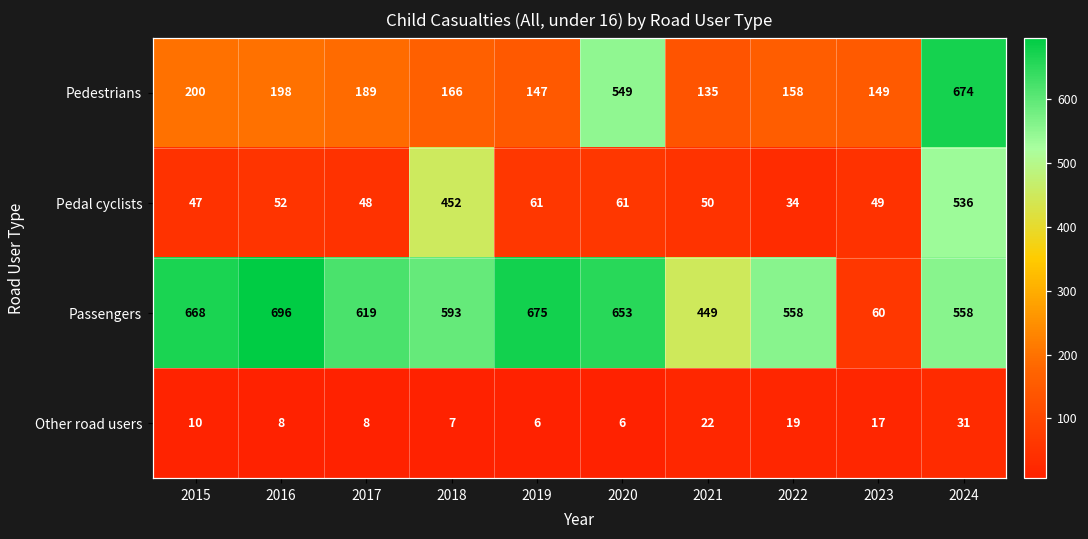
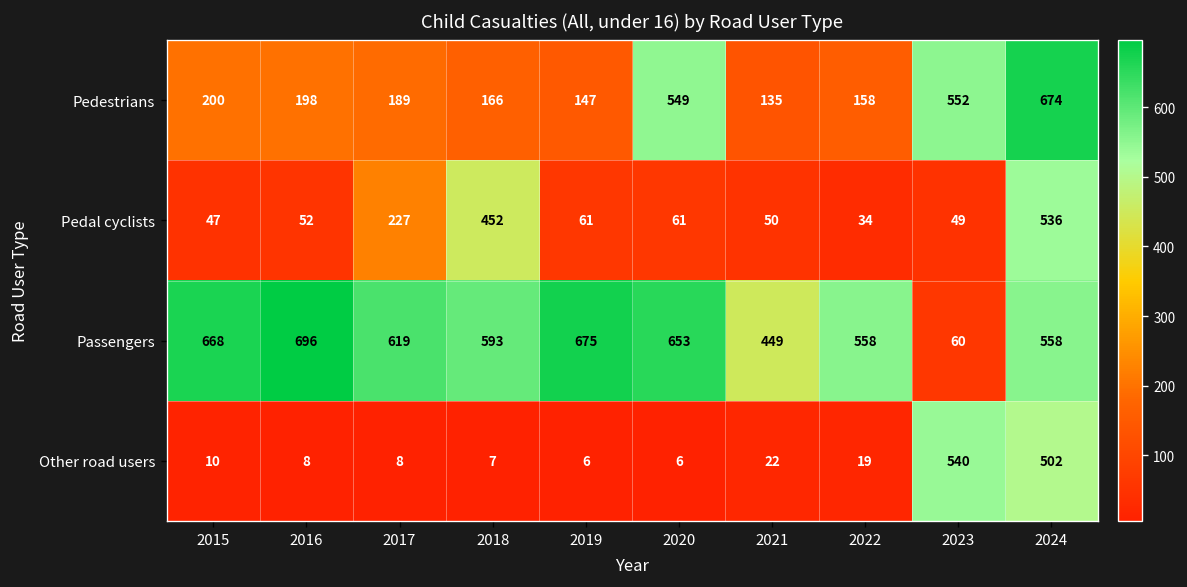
  {
    "Pedestrians": {
      "2015": 200,
      "2016": 198,
      "2017": 189,
      "2018": 166,
      "2019": 147,
      "2020": 549,
      "2021": 135,
      "2022": 158,
-     "2023": 149,
+     "2023": 552,
      "2024": 674
    },
    "Pedal cyclists": {
      "2015": 47,
      "2016": 52,
-     "2017": 48,
+     "2017": 227,
      "2018": 452,
      "2019": 61,
      "2020": 61,
      "2021": 50,
      "2022": 34,
      "2023": 49,
      "2024": 536
    },
    "Passengers": {
      "2015": 668,
      "2016": 696,
      "2017": 619,
      "2018": 593,
      "2019": 675,
      "2020": 653,
      "2021": 449,
      "2022": 558,
      "2023": 60,
      "2024": 558
    },
    "Other road users": {
      "2015": 10,
      "2016": 8,
      "2017": 8,
      "2018": 7,
      "2019": 6,
      "2020": 6,
      "2021": 22,
      "2022": 19,
-     "2023": 17,
-     "2024": 31
+     "2023": 540,
+     "2024": 502
    }
  }
